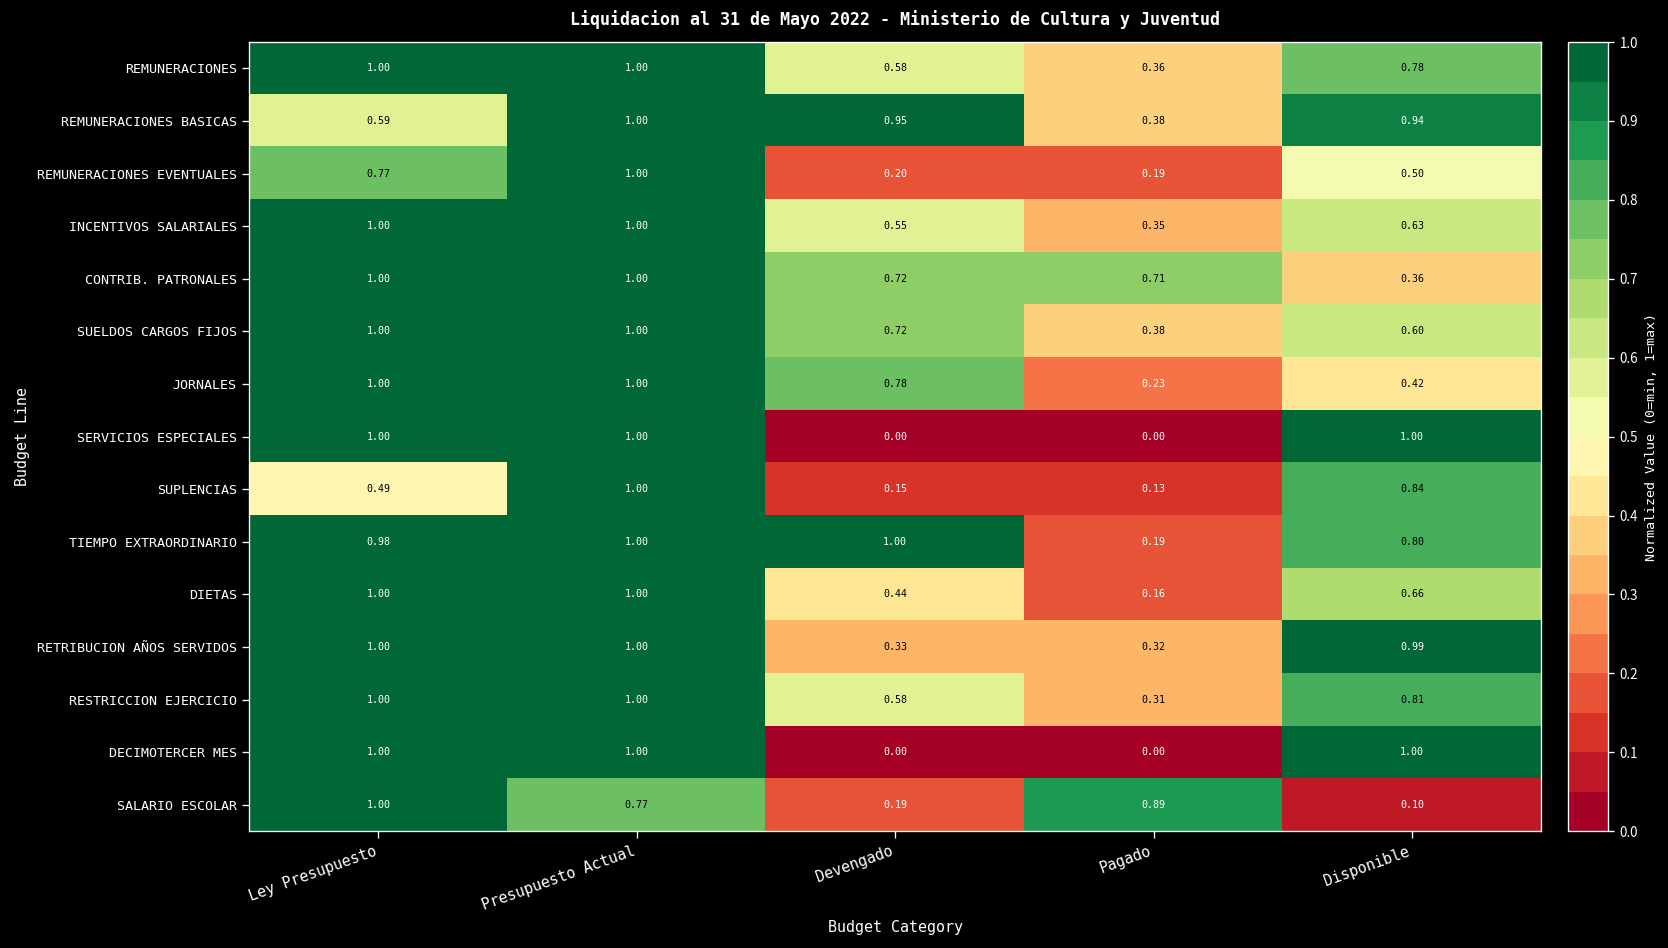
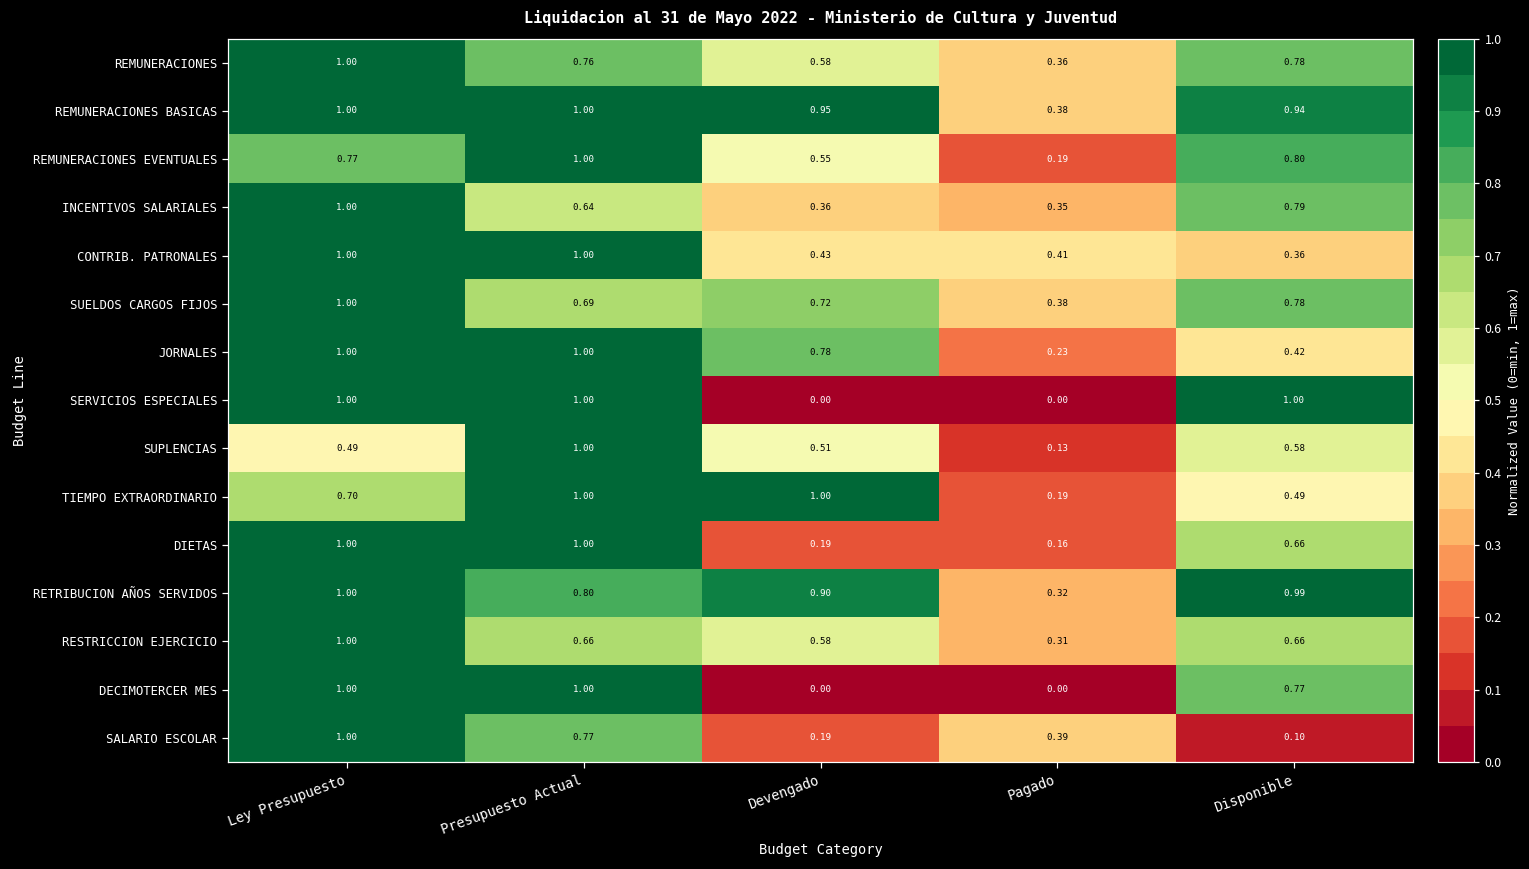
  {
    "REMUNERACIONES": {
      "Ley Presupuesto": 1.00,
-     "Presupuesto Actual": 1.00,
+     "Presupuesto Actual": 0.76,
      "Devengado": 0.58,
      "Pagado": 0.36,
      "Disponible": 0.78
    },
    "REMUNERACIONES BASICAS": {
-     "Ley Presupuesto": 0.59,
+     "Ley Presupuesto": 1.00,
      "Presupuesto Actual": 1.00,
      "Devengado": 0.95,
      "Pagado": 0.38,
      "Disponible": 0.94
    },
    "REMUNERACIONES EVENTUALES": {
      "Ley Presupuesto": 0.77,
      "Presupuesto Actual": 1.00,
-     "Devengado": 0.20,
+     "Devengado": 0.55,
      "Pagado": 0.19,
-     "Disponible": 0.50
+     "Disponible": 0.80
    },
    "INCENTIVOS SALARIALES": {
      "Ley Presupuesto": 1.00,
-     "Presupuesto Actual": 1.00,
-     "Devengado": 0.55,
+     "Presupuesto Actual": 0.64,
+     "Devengado": 0.36,
      "Pagado": 0.35,
-     "Disponible": 0.63
+     "Disponible": 0.79
    },
    "CONTRIB. PATRONALES": {
      "Ley Presupuesto": 1.00,
      "Presupuesto Actual": 1.00,
-     "Devengado": 0.72,
-     "Pagado": 0.71,
+     "Devengado": 0.43,
+     "Pagado": 0.41,
      "Disponible": 0.36
    },
    "SUELDOS CARGOS FIJOS": {
      "Ley Presupuesto": 1.00,
-     "Presupuesto Actual": 1.00,
+     "Presupuesto Actual": 0.69,
      "Devengado": 0.72,
      "Pagado": 0.38,
-     "Disponible": 0.60
+     "Disponible": 0.78
    },
    "JORNALES": {
      "Ley Presupuesto": 1.00,
      "Presupuesto Actual": 1.00,
      "Devengado": 0.78,
      "Pagado": 0.23,
      "Disponible": 0.42
    },
    "SERVICIOS ESPECIALES": {
      "Ley Presupuesto": 1.00,
      "Presupuesto Actual": 1.00,
      "Devengado": 0.00,
      "Pagado": 0.00,
      "Disponible": 1.00
    },
    "SUPLENCIAS": {
      "Ley Presupuesto": 0.49,
      "Presupuesto Actual": 1.00,
-     "Devengado": 0.15,
+     "Devengado": 0.51,
      "Pagado": 0.13,
-     "Disponible": 0.84
+     "Disponible": 0.58
    },
    "TIEMPO EXTRAORDINARIO": {
-     "Ley Presupuesto": 0.98,
+     "Ley Presupuesto": 0.70,
      "Presupuesto Actual": 1.00,
      "Devengado": 1.00,
      "Pagado": 0.19,
-     "Disponible": 0.80
+     "Disponible": 0.49
    },
    "DIETAS": {
      "Ley Presupuesto": 1.00,
      "Presupuesto Actual": 1.00,
-     "Devengado": 0.44,
+     "Devengado": 0.19,
      "Pagado": 0.16,
      "Disponible": 0.66
    },
    "RETRIBUCION AÑOS SERVIDOS": {
      "Ley Presupuesto": 1.00,
-     "Presupuesto Actual": 1.00,
-     "Devengado": 0.33,
+     "Presupuesto Actual": 0.80,
+     "Devengado": 0.90,
      "Pagado": 0.32,
      "Disponible": 0.99
    },
    "RESTRICCION EJERCICIO": {
      "Ley Presupuesto": 1.00,
-     "Presupuesto Actual": 1.00,
+     "Presupuesto Actual": 0.66,
      "Devengado": 0.58,
      "Pagado": 0.31,
-     "Disponible": 0.81
+     "Disponible": 0.66
    },
    "DECIMOTERCER MES": {
      "Ley Presupuesto": 1.00,
      "Presupuesto Actual": 1.00,
      "Devengado": 0.00,
      "Pagado": 0.00,
-     "Disponible": 1.00
+     "Disponible": 0.77
    },
    "SALARIO ESCOLAR": {
      "Ley Presupuesto": 1.00,
      "Presupuesto Actual": 0.77,
      "Devengado": 0.19,
-     "Pagado": 0.89,
+     "Pagado": 0.39,
      "Disponible": 0.10
    }
  }
